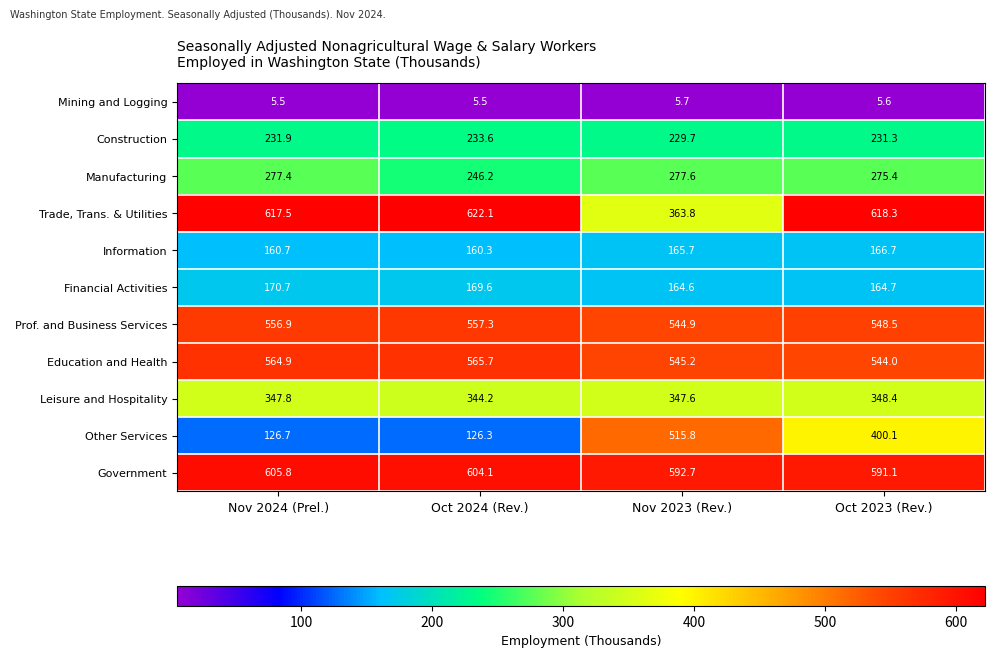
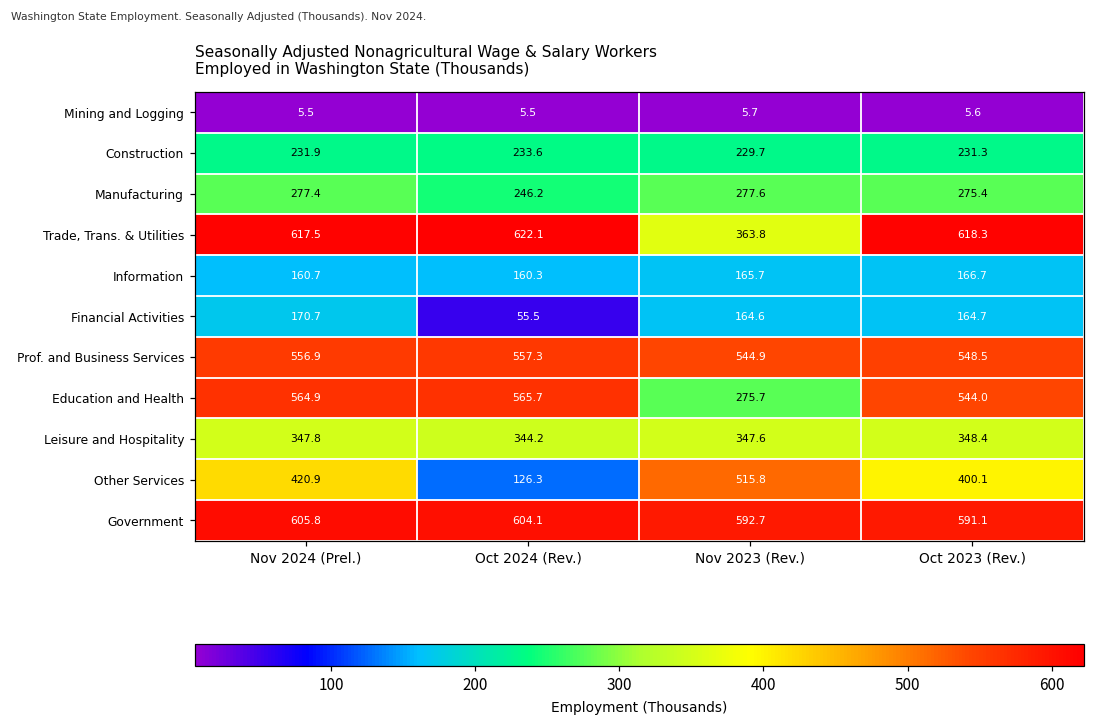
  {
    "Mining and Logging": {
      "Nov 2024 (Prel.)": 5.5,
      "Oct 2024 (Rev.)": 5.5,
      "Nov 2023 (Rev.)": 5.7,
      "Oct 2023 (Rev.)": 5.6
    },
    "Construction": {
      "Nov 2024 (Prel.)": 231.9,
      "Oct 2024 (Rev.)": 233.6,
      "Nov 2023 (Rev.)": 229.7,
      "Oct 2023 (Rev.)": 231.3
    },
    "Manufacturing": {
      "Nov 2024 (Prel.)": 277.4,
      "Oct 2024 (Rev.)": 246.2,
      "Nov 2023 (Rev.)": 277.6,
      "Oct 2023 (Rev.)": 275.4
    },
    "Trade, Trans. & Utilities": {
      "Nov 2024 (Prel.)": 617.5,
      "Oct 2024 (Rev.)": 622.1,
      "Nov 2023 (Rev.)": 363.8,
      "Oct 2023 (Rev.)": 618.3
    },
    "Information": {
      "Nov 2024 (Prel.)": 160.7,
      "Oct 2024 (Rev.)": 160.3,
      "Nov 2023 (Rev.)": 165.7,
      "Oct 2023 (Rev.)": 166.7
    },
    "Financial Activities": {
      "Nov 2024 (Prel.)": 170.7,
-     "Oct 2024 (Rev.)": 169.6,
+     "Oct 2024 (Rev.)": 55.5,
      "Nov 2023 (Rev.)": 164.6,
      "Oct 2023 (Rev.)": 164.7
    },
    "Prof. and Business Services": {
      "Nov 2024 (Prel.)": 556.9,
      "Oct 2024 (Rev.)": 557.3,
      "Nov 2023 (Rev.)": 544.9,
      "Oct 2023 (Rev.)": 548.5
    },
    "Education and Health": {
      "Nov 2024 (Prel.)": 564.9,
      "Oct 2024 (Rev.)": 565.7,
-     "Nov 2023 (Rev.)": 545.2,
+     "Nov 2023 (Rev.)": 275.7,
      "Oct 2023 (Rev.)": 544.0
    },
    "Leisure and Hospitality": {
      "Nov 2024 (Prel.)": 347.8,
      "Oct 2024 (Rev.)": 344.2,
      "Nov 2023 (Rev.)": 347.6,
      "Oct 2023 (Rev.)": 348.4
    },
    "Other Services": {
-     "Nov 2024 (Prel.)": 126.7,
+     "Nov 2024 (Prel.)": 420.9,
      "Oct 2024 (Rev.)": 126.3,
      "Nov 2023 (Rev.)": 515.8,
      "Oct 2023 (Rev.)": 400.1
    },
    "Government": {
      "Nov 2024 (Prel.)": 605.8,
      "Oct 2024 (Rev.)": 604.1,
      "Nov 2023 (Rev.)": 592.7,
      "Oct 2023 (Rev.)": 591.1
    }
  }
